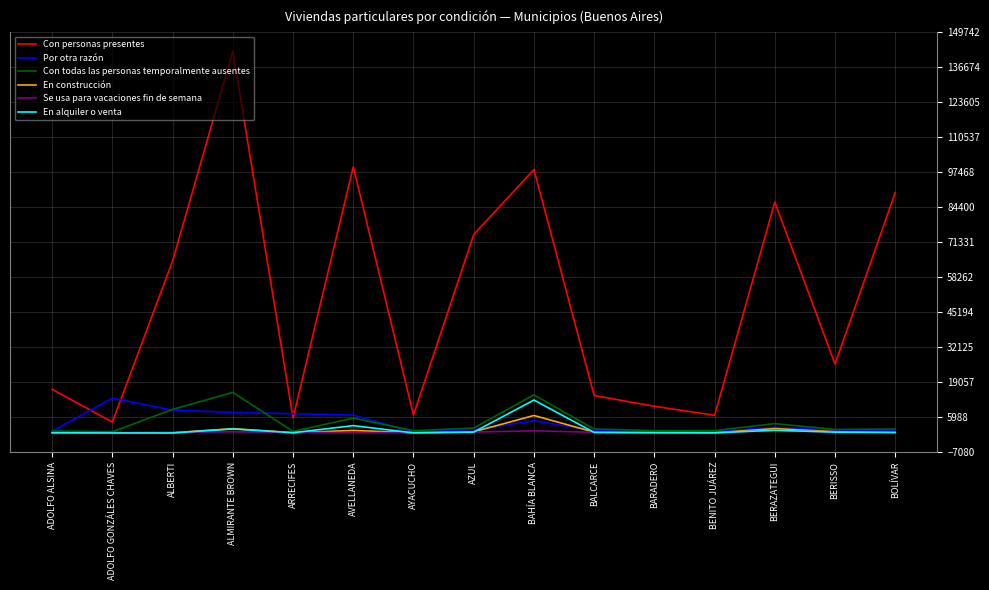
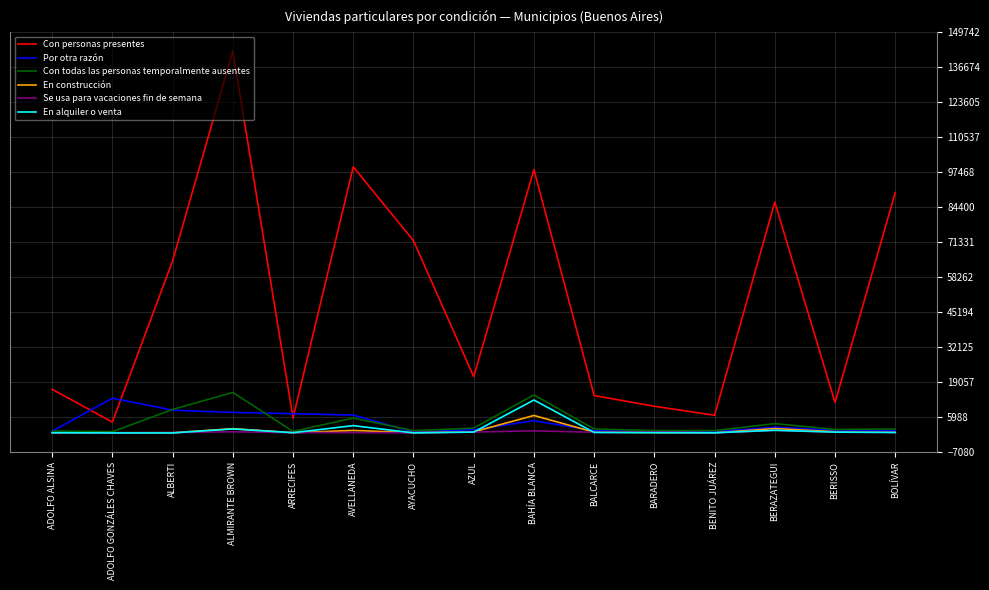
  {
    "Con personas presentes": {
      "ADOLFO ALSINA": 16000,
      "ADOLFO GONZÁLES CHAVES": 4000,
      "ALBERTI": 64000,
      "ARRECIFES": 6000,
      "AVELLANEDA": 99000,
-     "AYACUCHO": 7000,
-     "AZUL": 74000,
+     "AYACUCHO": 72000,
+     "AZUL": 21000,
      "BAHÍA BLANCA": 98000,
      "BALCARCE": 14000,
      "BARADERO": 10000,
      "BENITO JUÁREZ": 7000,
      "BERAZATEGUI": 86000,
-     "BERISSO": 26000,
+     "BERISSO": 11000,
      "BOLÍVAR": 90000
    },
    "Por otra razón": {
      "ADOLFO GONZÁLES CHAVES": 13000,
      "ALMIRANTE BROWN": 8000,
      "ARRECIFES": 7000,
      "AVELLANEDA": 7000,
      "BAHÍA BLANCA": 5000
    },
    "Con todas las personas temporalmente ausentes": {
      "ALMIRANTE BROWN": 15000,
      "AVELLANEDA": 6000,
      "BAHÍA BLANCA": 14000,
      "BERAZATEGUI": 4000
    },
    "En construcción": {
      "BAHÍA BLANCA": 7000
    },
    "Se usa para vacaciones fin de semana": {
      "ALMIRANTE BROWN": 0,
      "BAHÍA BLANCA": 1000
    },
    "En alquiler o venta": {
      "AVELLANEDA": 3000,
      "BAHÍA BLANCA": 12000
    }
  }
